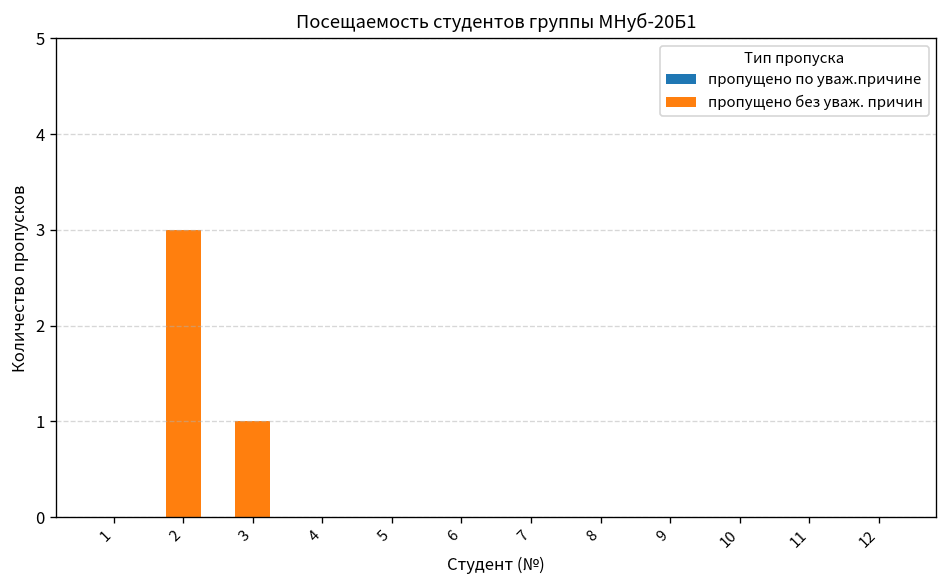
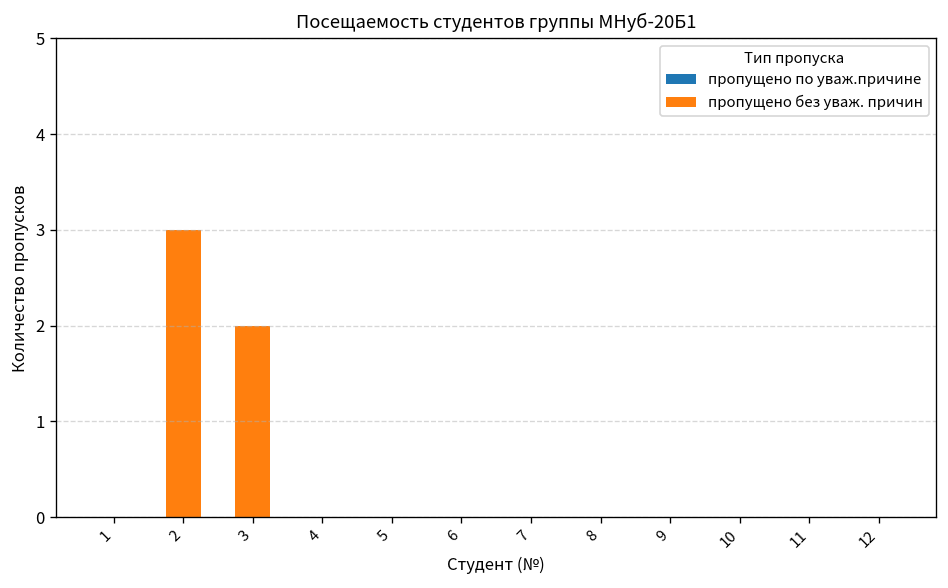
  {
    "пропущено по уваж.причине": {
      "1": 0,
      "2": 0,
      "3": 0,
      "4": 0,
      "5": 0,
      "6": 0,
      "7": 0,
      "8": 0,
      "9": 0,
      "10": 0,
      "11": 0,
      "12": 0
    },
    "пропущено без уваж. причин": {
      "1": 0,
      "2": 3,
-     "3": 1,
+     "3": 2,
      "4": 0,
      "5": 0,
      "6": 0,
      "7": 0,
      "8": 0,
      "9": 0,
      "10": 0,
      "11": 0,
      "12": 0
    }
  }
